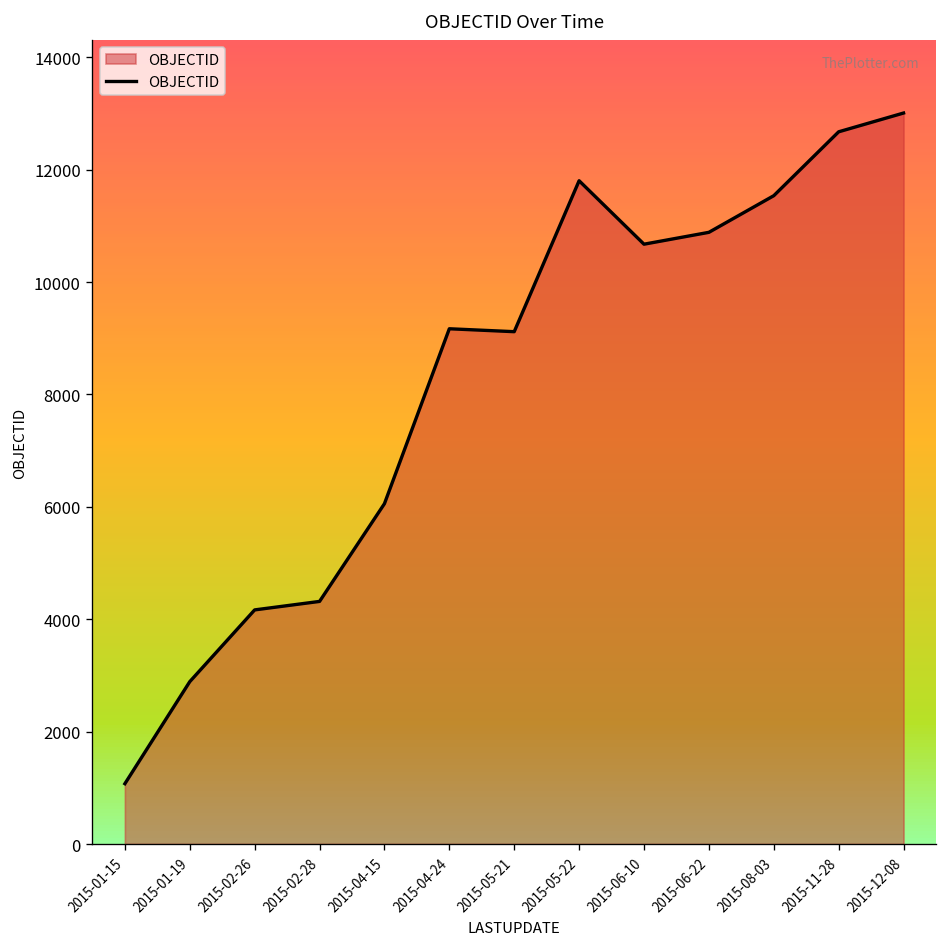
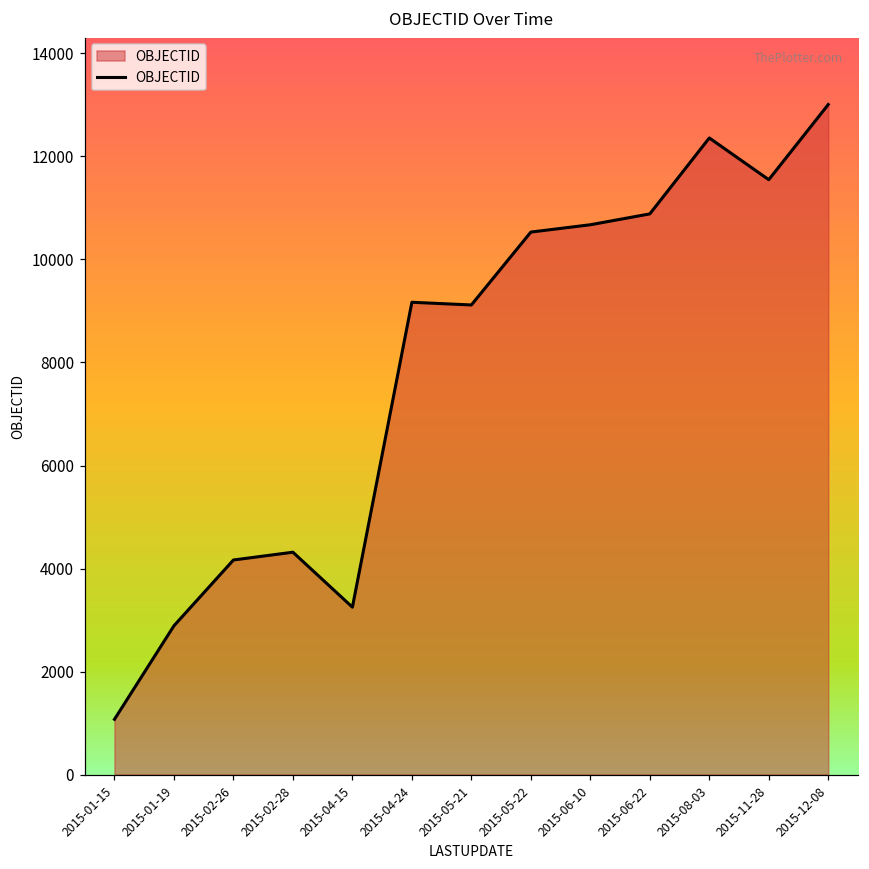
  {
    "2015-01-15": 1100,
    "2015-01-19": 2900,
    "2015-02-26": 4200,
    "2015-02-28": 4300,
-   "2015-04-15": 6100,
+   "2015-04-15": 3300,
    "2015-04-24": 9200,
    "2015-05-21": 9100,
-   "2015-05-22": 11800,
+   "2015-05-22": 10500,
    "2015-06-10": 10700,
    "2015-06-22": 10900,
-   "2015-08-03": 11500,
-   "2015-11-28": 12700,
+   "2015-08-03": 12400,
+   "2015-11-28": 11500,
    "2015-12-08": 13000
  }
